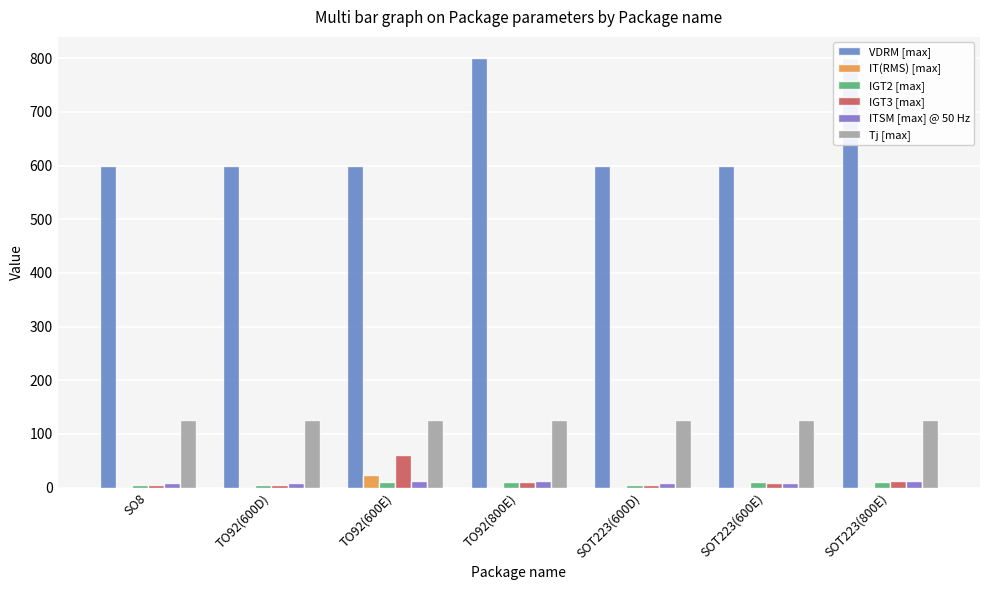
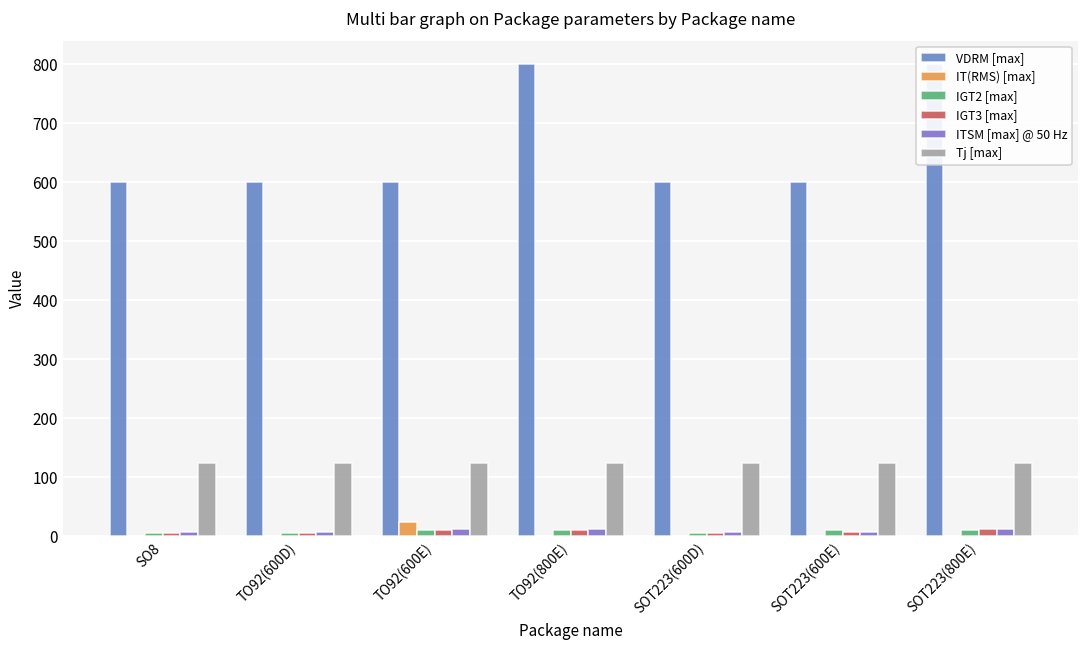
  {
    "IT(RMS) [max]": {
      "TO92(600E)": 20
    },
    "IGT2 [max]": {
      "SO8": 10,
      "TO92(600D)": 10,
      "TO92(600E)": 10,
      "TO92(800E)": 10,
      "SOT223(600D)": 10,
      "SOT223(600E)": 10,
      "SOT223(800E)": 10
    },
    "IGT3 [max]": {
      "SO8": 10,
      "TO92(600D)": 10,
-     "TO92(600E)": 60,
+     "TO92(600E)": 10,
      "TO92(800E)": 10,
      "SOT223(600D)": 10,
      "SOT223(600E)": 10,
      "SOT223(800E)": 10
    },
    "Tj [max]": {
      "SO8": 130,
      "TO92(600D)": 130,
      "TO92(600E)": 130,
      "TO92(800E)": 130,
      "SOT223(600D)": 130,
      "SOT223(600E)": 130,
      "SOT223(800E)": 130
    }
  }
